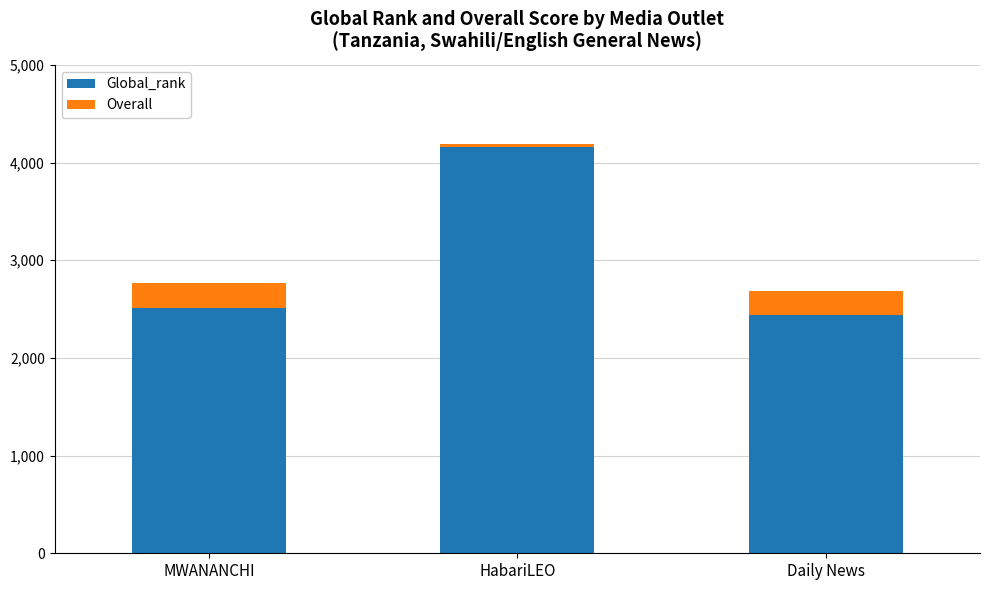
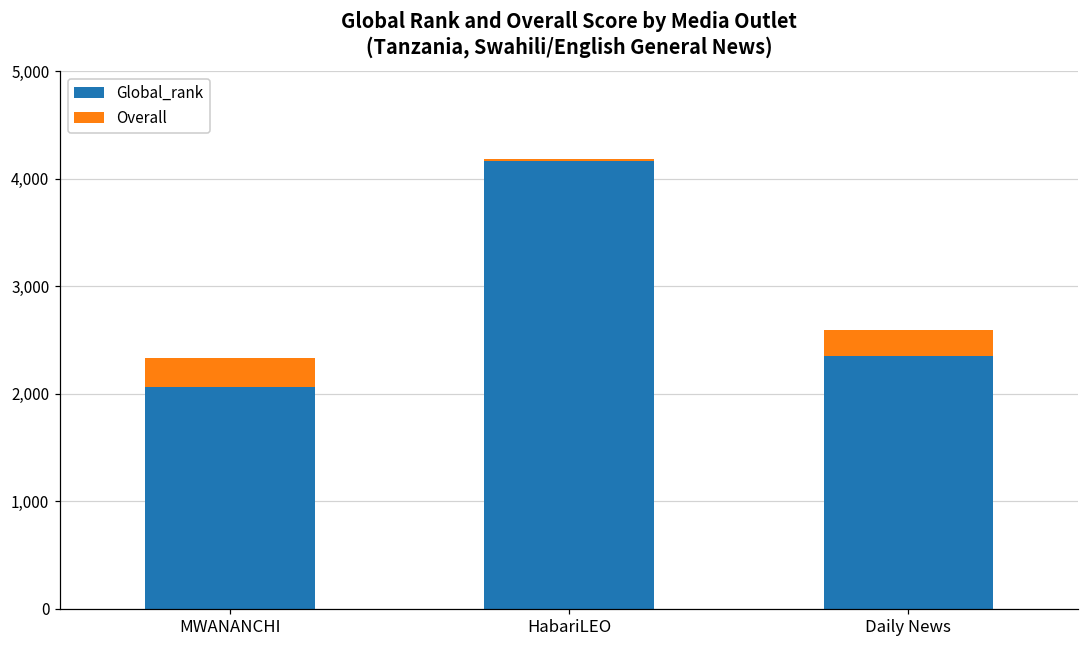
  {
    "Global_rank": {
-     "MWANANCHI": "2,500",
+     "MWANANCHI": "2,100",
      "HabariLEO": "4,200",
-     "Daily News": "2,400"
+     "Daily News": "2,300"
    },
    "Overall": {
      "MWANANCHI": "300",
      "HabariLEO": "0",
      "Daily News": "200"
    }
  }
